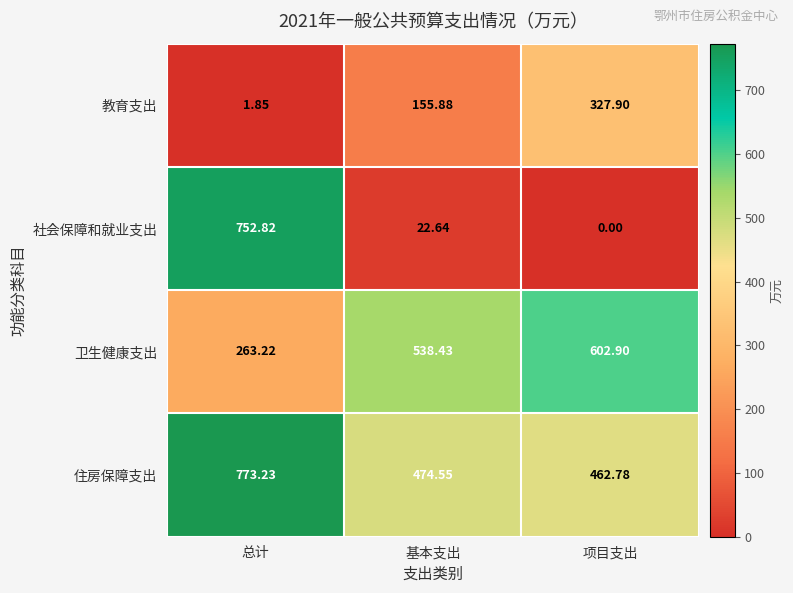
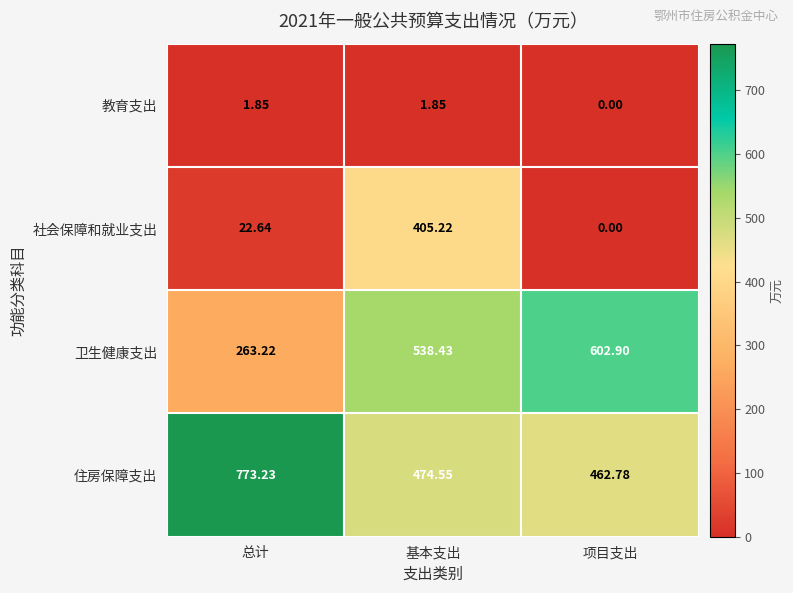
  {
    "教育支出": {
      "总计": 1.85,
-     "基本支出": 155.88,
-     "项目支出": 327.90
+     "基本支出": 1.85,
+     "项目支出": 0.00
    },
    "社会保障和就业支出": {
-     "总计": 752.82,
-     "基本支出": 22.64,
+     "总计": 22.64,
+     "基本支出": 405.22,
      "项目支出": 0.00
    },
    "卫生健康支出": {
      "总计": 263.22,
      "基本支出": 538.43,
      "项目支出": 602.90
    },
    "住房保障支出": {
      "总计": 773.23,
      "基本支出": 474.55,
      "项目支出": 462.78
    }
  }
